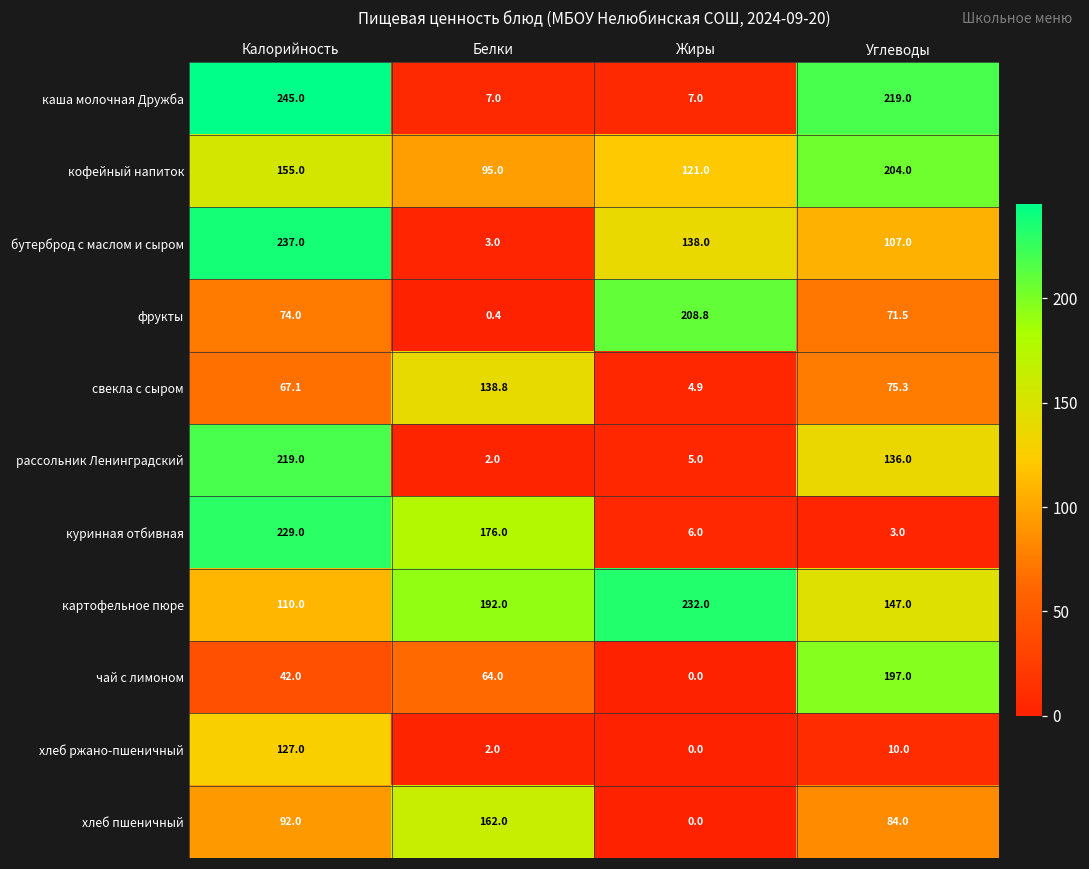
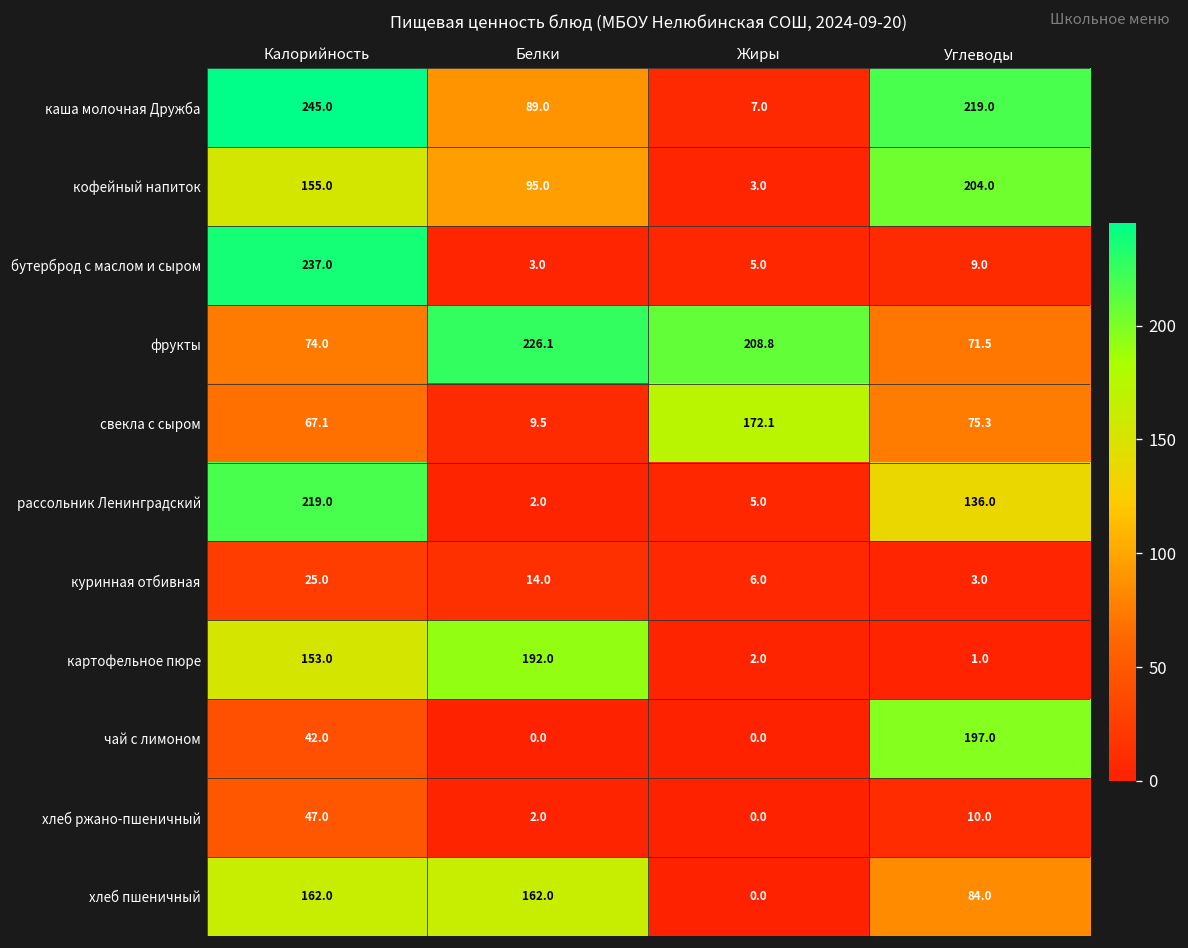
  {
    "каша молочная Дружба": {
      "Калорийность": 245.0,
-     "Белки": 7.0,
+     "Белки": 89.0,
      "Жиры": 7.0,
      "Углеводы": 219.0
    },
    "кофейный напиток": {
      "Калорийность": 155.0,
      "Белки": 95.0,
-     "Жиры": 121.0,
+     "Жиры": 3.0,
      "Углеводы": 204.0
    },
    "бутерброд с маслом и сыром": {
      "Калорийность": 237.0,
      "Белки": 3.0,
-     "Жиры": 138.0,
-     "Углеводы": 107.0
+     "Жиры": 5.0,
+     "Углеводы": 9.0
    },
    "фрукты": {
      "Калорийность": 74.0,
-     "Белки": 0.4,
+     "Белки": 226.1,
      "Жиры": 208.8,
      "Углеводы": 71.5
    },
    "свекла с сыром": {
      "Калорийность": 67.1,
-     "Белки": 138.8,
-     "Жиры": 4.9,
+     "Белки": 9.5,
+     "Жиры": 172.1,
      "Углеводы": 75.3
    },
    "рассольник Ленинградский": {
      "Калорийность": 219.0,
      "Белки": 2.0,
      "Жиры": 5.0,
      "Углеводы": 136.0
    },
    "куринная отбивная": {
-     "Калорийность": 229.0,
-     "Белки": 176.0,
+     "Калорийность": 25.0,
+     "Белки": 14.0,
      "Жиры": 6.0,
      "Углеводы": 3.0
    },
    "картофельное пюре": {
-     "Калорийность": 110.0,
+     "Калорийность": 153.0,
      "Белки": 192.0,
-     "Жиры": 232.0,
-     "Углеводы": 147.0
+     "Жиры": 2.0,
+     "Углеводы": 1.0
    },
    "чай с лимоном": {
      "Калорийность": 42.0,
-     "Белки": 64.0,
+     "Белки": 0.0,
      "Жиры": 0.0,
      "Углеводы": 197.0
    },
    "хлеб ржано-пшеничный": {
-     "Калорийность": 127.0,
+     "Калорийность": 47.0,
      "Белки": 2.0,
      "Жиры": 0.0,
      "Углеводы": 10.0
    },
    "хлеб пшеничный": {
-     "Калорийность": 92.0,
+     "Калорийность": 162.0,
      "Белки": 162.0,
      "Жиры": 0.0,
      "Углеводы": 84.0
    }
  }
